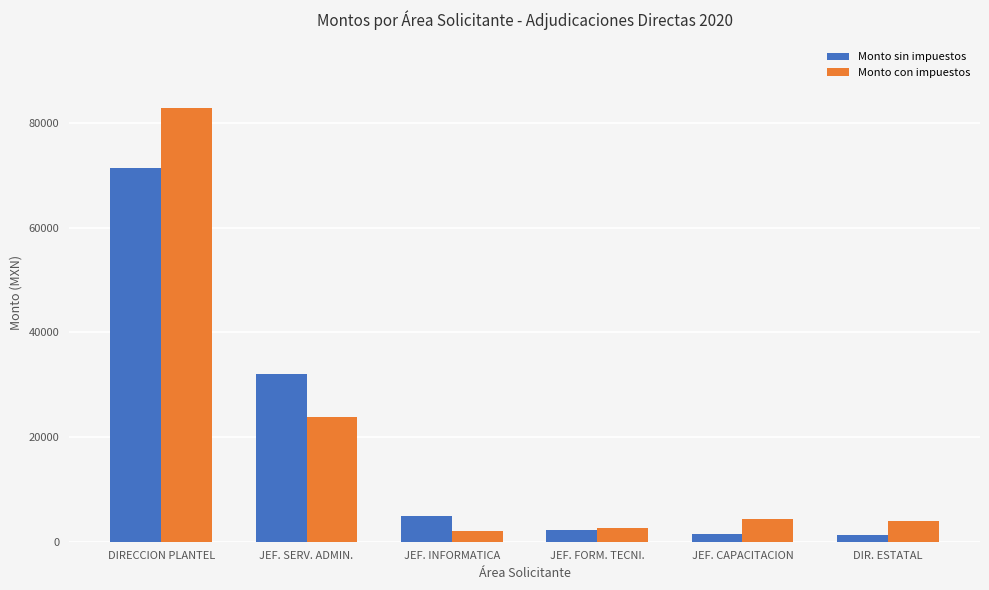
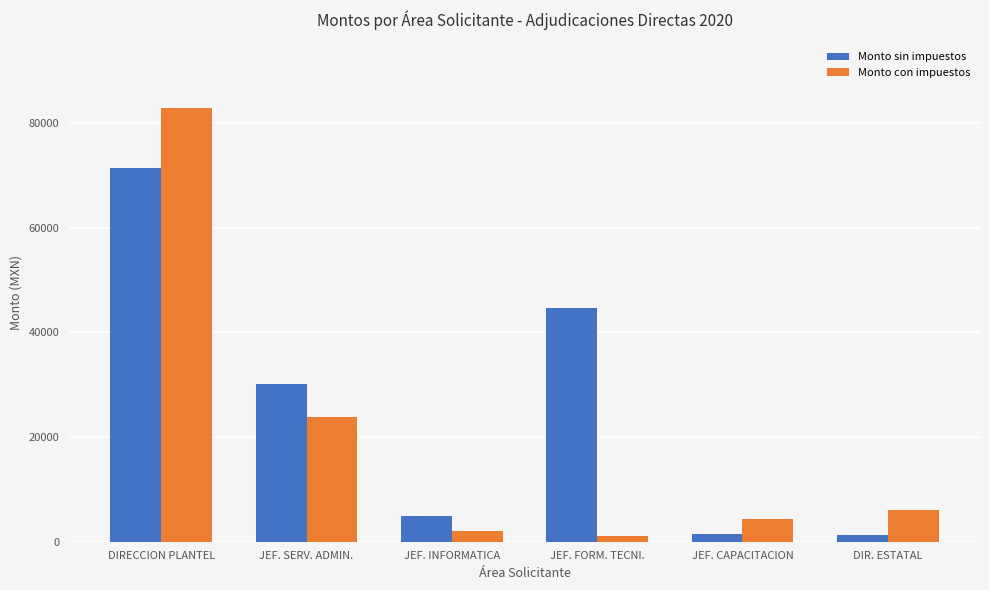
  {
    "Monto sin impuestos": {
      "DIRECCION PLANTEL": 72000,
-     "JEF. SERV. ADMIN.": 32000,
+     "JEF. SERV. ADMIN.": 30000,
      "JEF. INFORMATICA": 5000,
-     "JEF. FORM. TECNI.": 2000,
+     "JEF. FORM. TECNI.": 45000,
      "JEF. CAPACITACION": 2000,
      "DIR. ESTATAL": 1000
    },
    "Monto con impuestos": {
      "DIRECCION PLANTEL": 83000,
      "JEF. SERV. ADMIN.": 24000,
      "JEF. INFORMATICA": 2000,
-     "JEF. FORM. TECNI.": 3000,
+     "JEF. FORM. TECNI.": 1000,
      "JEF. CAPACITACION": 4000,
-     "DIR. ESTATAL": 4000
+     "DIR. ESTATAL": 6000
    }
  }
